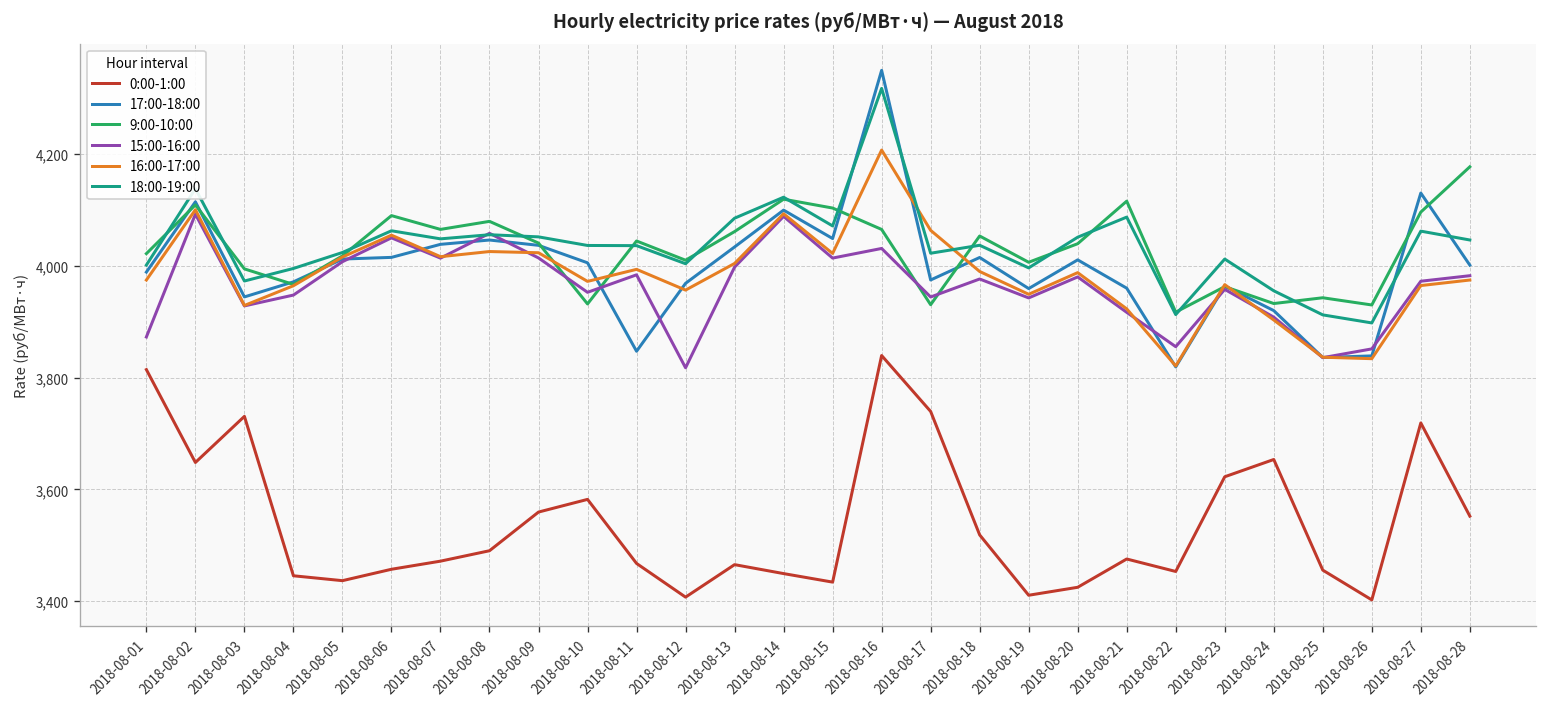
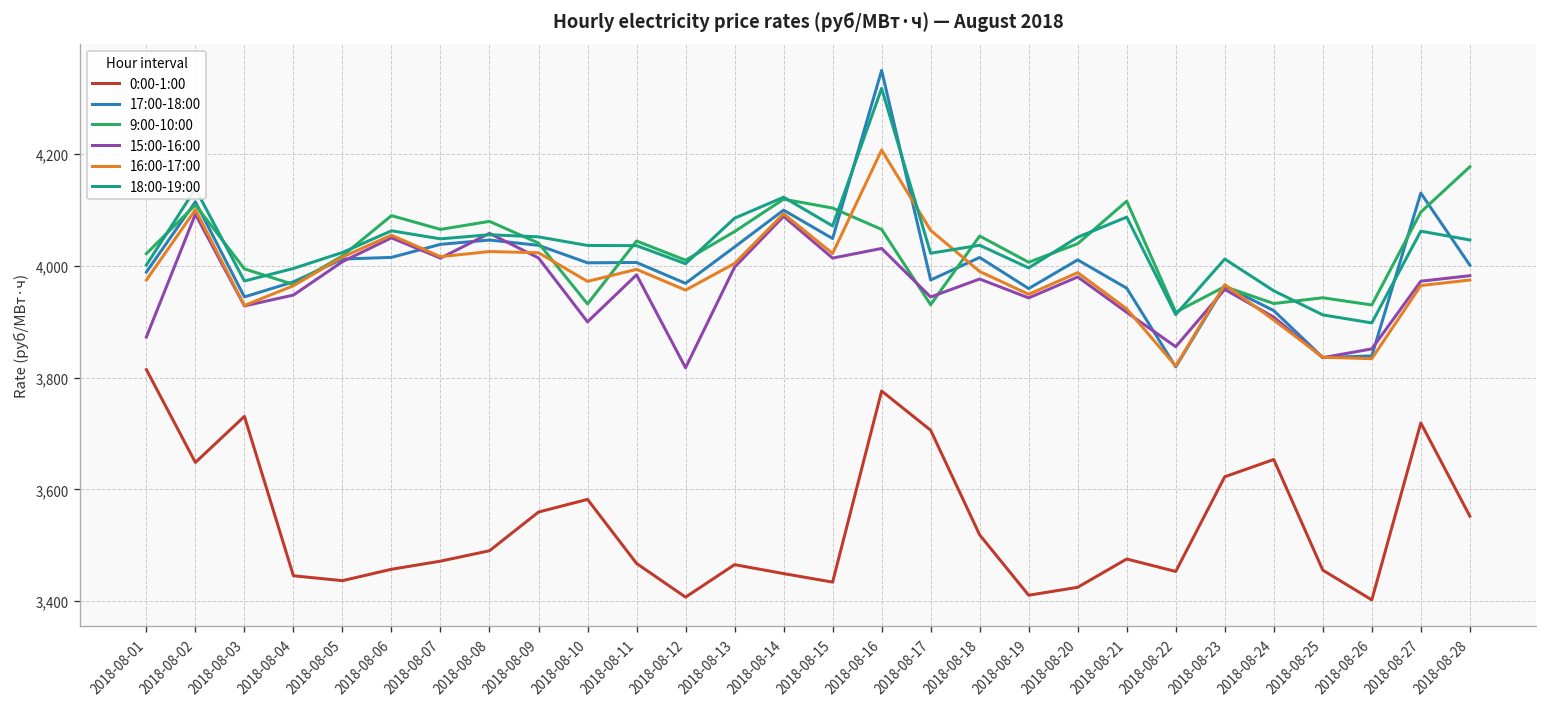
  {
    "0:00-1:00": {
      "2018-08-01": "3,810",
      "2018-08-02": "3,650",
      "2018-08-03": "3,730",
      "2018-08-04": "3,450",
      "2018-08-05": "3,440",
      "2018-08-06": "3,460",
      "2018-08-07": "3,470",
      "2018-08-08": "3,490",
      "2018-08-09": "3,560",
      "2018-08-10": "3,580",
      "2018-08-11": "3,470",
      "2018-08-12": "3,410",
      "2018-08-13": "3,470",
      "2018-08-14": "3,450",
      "2018-08-15": "3,430",
-     "2018-08-16": "3,840",
-     "2018-08-17": "3,740",
+     "2018-08-16": "3,780",
+     "2018-08-17": "3,710",
      "2018-08-18": "3,520",
      "2018-08-19": "3,410",
      "2018-08-20": "3,430",
      "2018-08-21": "3,480",
      "2018-08-22": "3,450",
      "2018-08-23": "3,620",
      "2018-08-24": "3,650",
      "2018-08-25": "3,460",
      "2018-08-26": "3,400",
      "2018-08-27": "3,720",
      "2018-08-28": "3,550"
    },
    "17:00-18:00": {
      "2018-08-01": "3,990",
      "2018-08-02": "4,110",
      "2018-08-03": "3,940",
      "2018-08-06": "4,010",
      "2018-08-07": "4,040",
      "2018-08-08": "4,050",
      "2018-08-10": "4,010",
-     "2018-08-11": "3,850",
+     "2018-08-11": "4,010",
      "2018-08-12": "3,970",
      "2018-08-13": "4,030",
      "2018-08-14": "4,100",
      "2018-08-15": "4,050",
      "2018-08-16": "4,350",
      "2018-08-17": "3,970",
      "2018-08-18": "4,010",
      "2018-08-19": "3,960",
      "2018-08-20": "4,010",
      "2018-08-21": "3,960",
      "2018-08-24": "3,920",
      "2018-08-27": "4,130",
      "2018-08-28": "4,000"
    },
    "15:00-16:00": {
      "2018-08-01": "3,870",
      "2018-08-02": "4,090",
      "2018-08-04": "3,950",
      "2018-08-09": "4,010",
-     "2018-08-10": "3,950",
+     "2018-08-10": "3,900",
      "2018-08-11": "3,980",
      "2018-08-12": "3,820",
      "2018-08-13": "4,000",
      "2018-08-15": "4,010",
      "2018-08-16": "4,030",
      "2018-08-17": "3,940",
      "2018-08-18": "3,980",
      "2018-08-19": "3,940",
      "2018-08-20": "3,980",
      "2018-08-21": "3,920",
      "2018-08-22": "3,860",
      "2018-08-26": "3,850",
      "2018-08-27": "3,970",
      "2018-08-28": "3,980"
    },
    "16:00-17:00": {
      "2018-08-01": "3,970",
      "2018-08-02": "4,100",
      "2018-08-08": "4,030",
      "2018-08-09": "4,020",
      "2018-08-10": "3,970",
      "2018-08-11": "3,990",
      "2018-08-12": "3,960",
      "2018-08-13": "4,000",
      "2018-08-15": "4,020",
      "2018-08-16": "4,210",
      "2018-08-17": "4,060",
      "2018-08-18": "3,990",
      "2018-08-19": "3,950",
      "2018-08-20": "3,990",
      "2018-08-21": "3,920",
      "2018-08-27": "3,960",
      "2018-08-28": "3,970"
    }
  }
